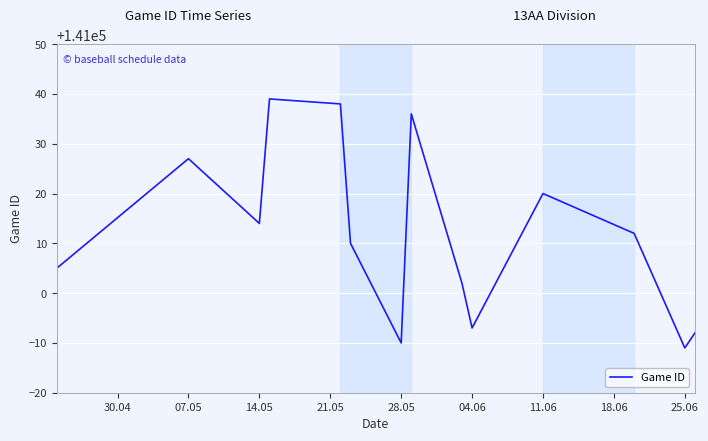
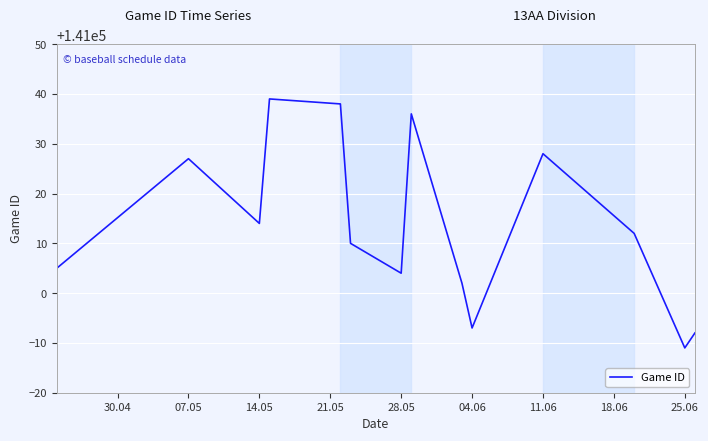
  {
    "07.05": 141027,
    "14.05": 141014,
-   "28.05": 140990,
+   "28.05": 141004,
    "04.06": 140993,
-   "11.06": 141020,
+   "11.06": 141028,
    "25.06": 140989
  }
